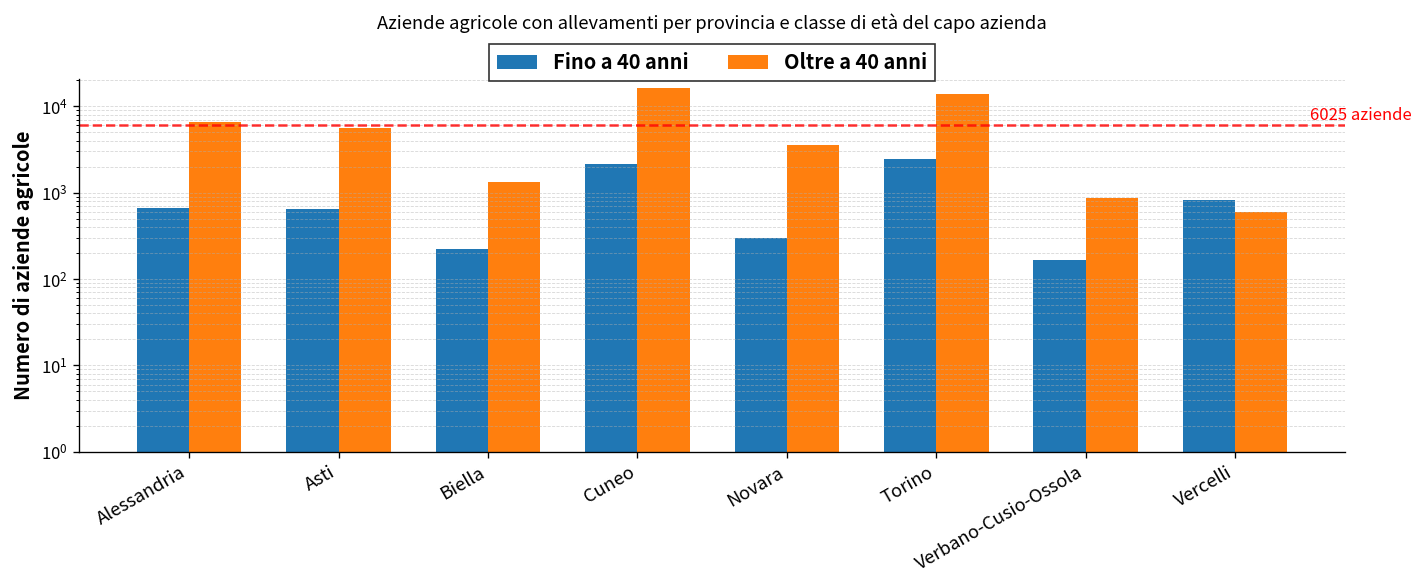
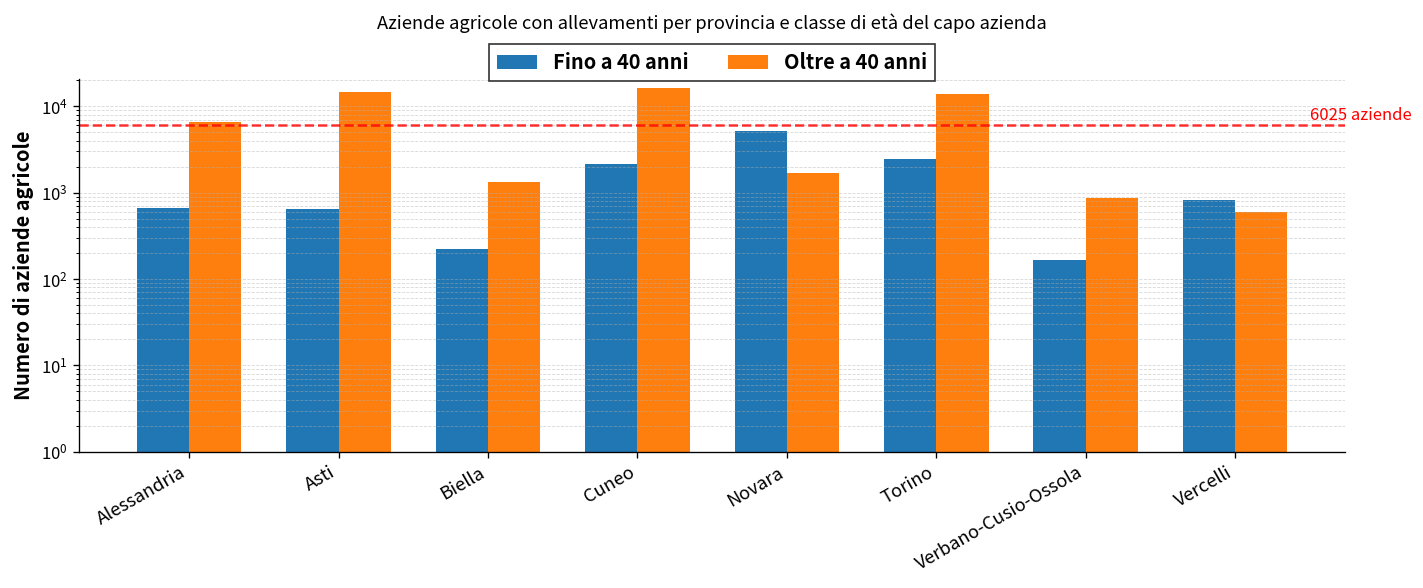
  {
    "Fino a 40 anni": {
      "Alessandria": 700,
      "Asti": 600,
      "Biella": 220,
      "Cuneo": 2200,
-     "Novara": 300,
+     "Novara": 5000,
      "Torino": 2500,
      "Verbano-Cusio-Ossola": 170,
      "Vercelli": 800
    },
    "Oltre a 40 anni": {
      "Alessandria": 7000,
-     "Asti": 6000,
+     "Asti": 15000,
      "Biella": 1300,
      "Cuneo": 16000,
-     "Novara": 4000,
+     "Novara": 1700,
      "Torino": 14000,
      "Verbano-Cusio-Ossola": 900,
      "Vercelli": 600
    }
  }
